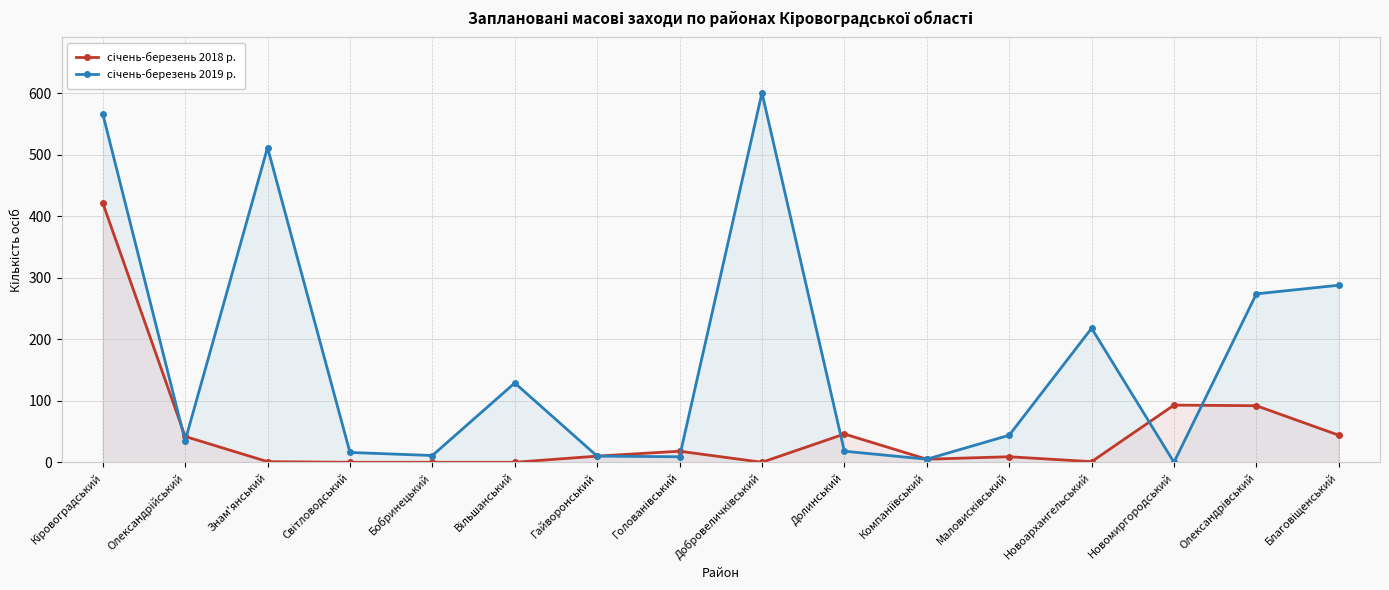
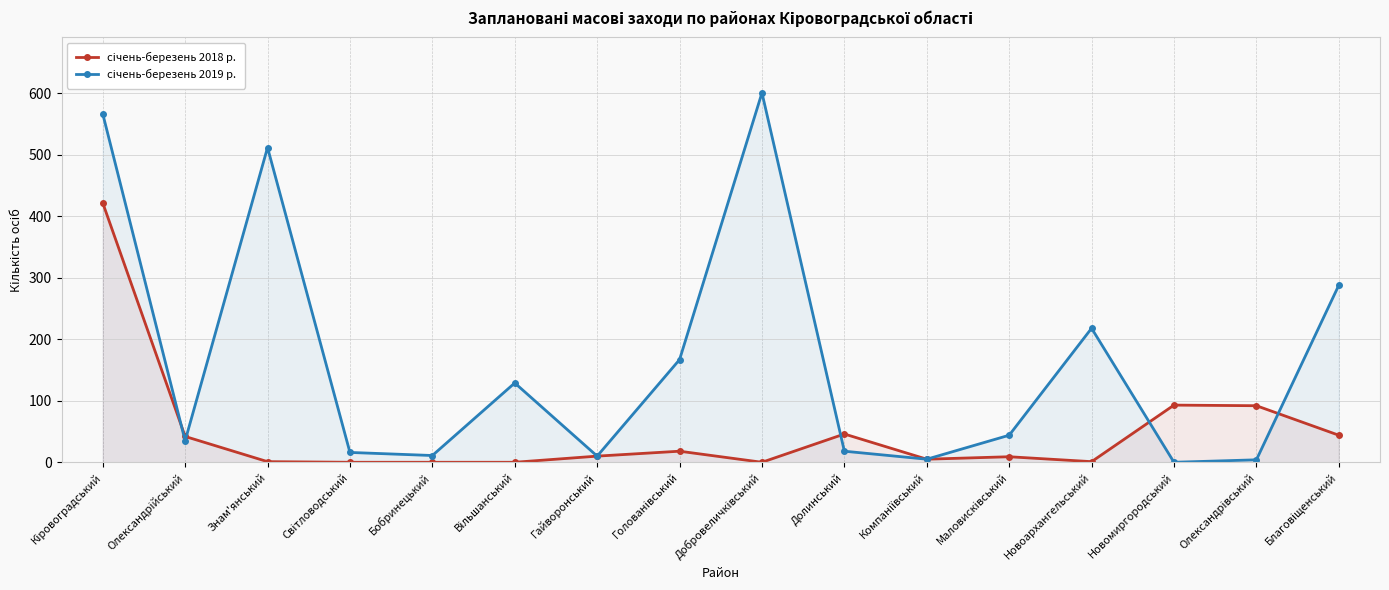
  {
    "січень-березень 2018 р.": {
      "Кіровоградський": 420,
      "Олександрійський": 40,
      "Знам'янський": 0,
      "Світловодський": 0,
      "Бобринецький": 0,
      "Вільшанський": 0,
      "Голованівський": 20,
      "Добровеличківський": 0,
      "Долинський": 50,
      "Маловисківський": 10,
      "Новоархангельський": 0,
      "Новомиргородський": 90,
      "Олександрівський": 90,
      "Благовіщенський": 40
    },
    "січень-березень 2019 р.": {
      "Кіровоградський": 570,
      "Олександрійський": 40,
      "Знам'янський": 510,
      "Світловодський": 20,
      "Бобринецький": 10,
      "Вільшанський": 130,
-     "Голованівський": 10,
+     "Голованівський": 170,
      "Добровеличківський": 600,
      "Долинський": 20,
      "Маловисківський": 40,
      "Новоархангельський": 220,
      "Новомиргородський": 0,
-     "Олександрівський": 270,
+     "Олександрівський": 0,
      "Благовіщенський": 290
    }
  }
